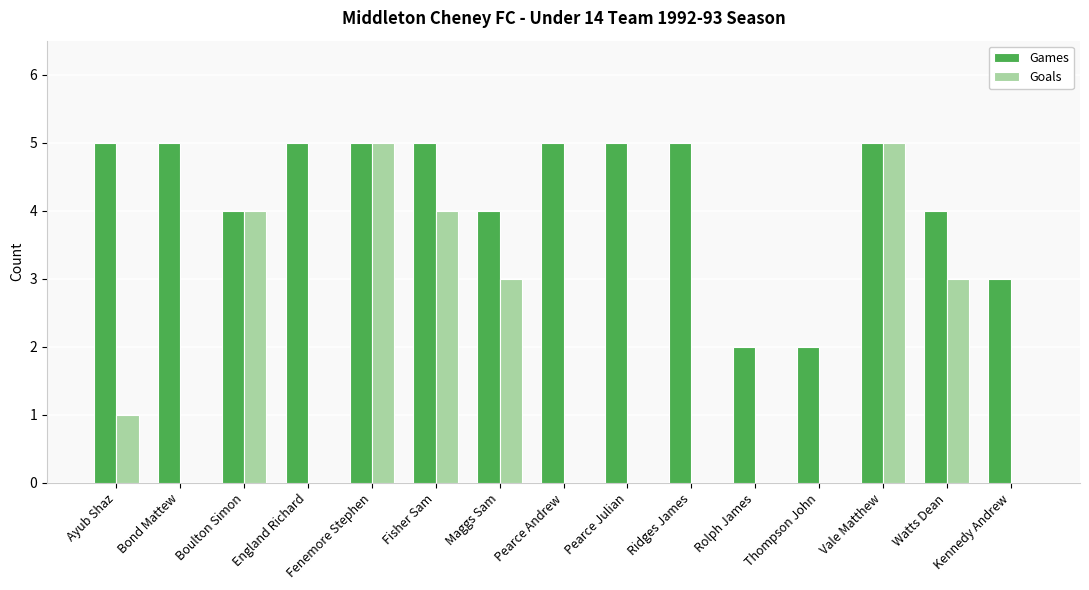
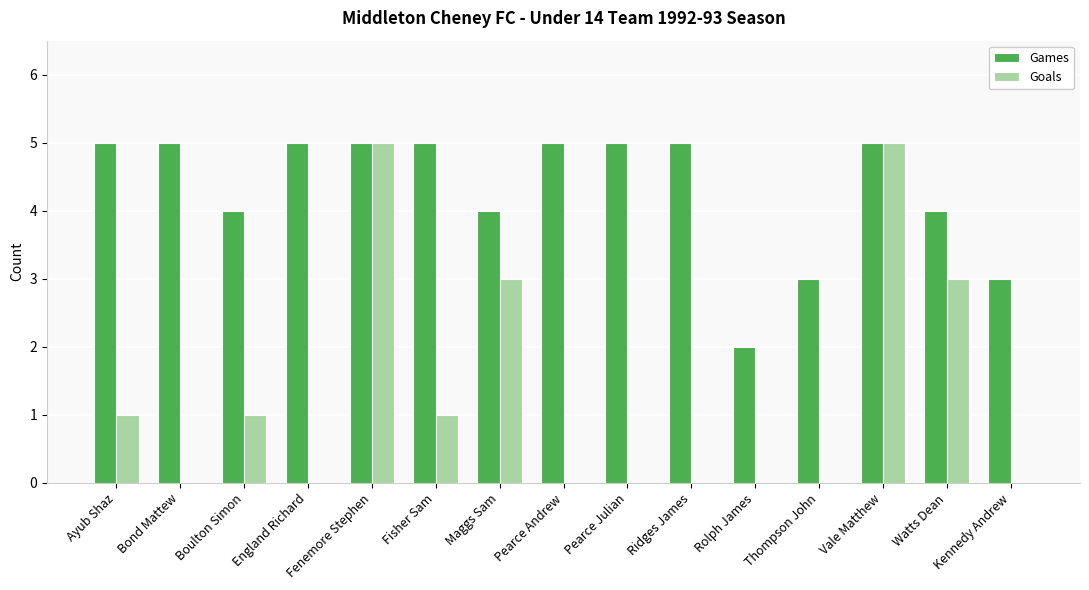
  {
    "Games": {
      "Ayub Shaz": 5,
      "Bond Mattew": 5,
      "Boulton Simon": 4,
      "England Richard": 5,
      "Fenemore Stephen": 5,
      "Fisher Sam": 5,
      "Maggs Sam": 4,
      "Pearce Andrew": 5,
      "Pearce Julian": 5,
      "Ridges James": 5,
      "Rolph James": 2,
-     "Thompson John": 2,
+     "Thompson John": 3,
      "Vale Matthew": 5,
      "Watts Dean": 4,
      "Kennedy Andrew": 3
    },
    "Goals": {
      "Ayub Shaz": 1,
      "Bond Mattew": 0,
-     "Boulton Simon": 4,
+     "Boulton Simon": 1,
      "England Richard": 0,
      "Fenemore Stephen": 5,
-     "Fisher Sam": 4,
+     "Fisher Sam": 1,
      "Maggs Sam": 3,
      "Pearce Andrew": 0,
      "Pearce Julian": 0,
      "Ridges James": 0,
      "Rolph James": 0,
      "Thompson John": 0,
      "Vale Matthew": 5,
      "Watts Dean": 3,
      "Kennedy Andrew": 0
    }
  }
